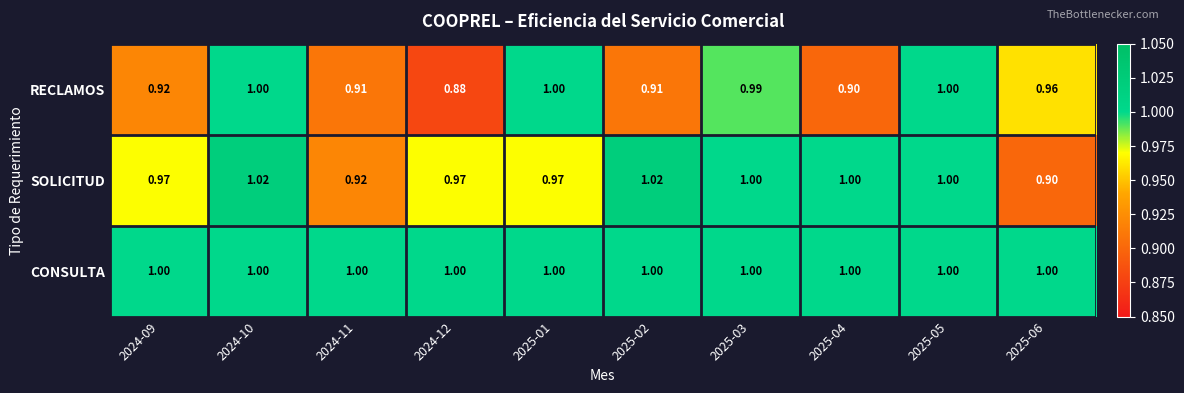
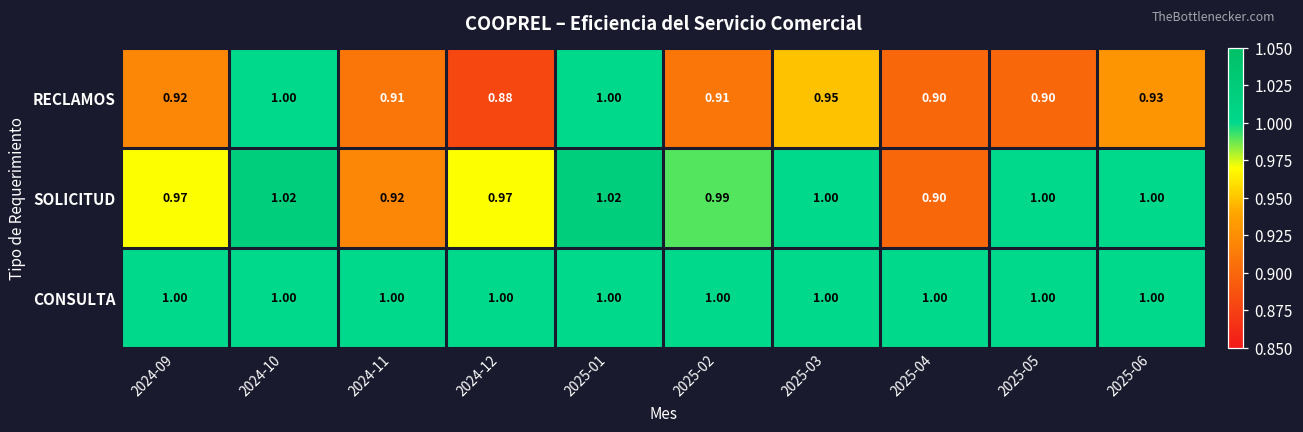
  {
    "RECLAMOS": {
      "2024-09": 0.92,
      "2024-10": 1.00,
      "2024-11": 0.91,
      "2024-12": 0.88,
      "2025-01": 1.00,
      "2025-02": 0.91,
-     "2025-03": 0.99,
+     "2025-03": 0.95,
      "2025-04": 0.90,
-     "2025-05": 1.00,
-     "2025-06": 0.96
+     "2025-05": 0.90,
+     "2025-06": 0.93
    },
    "SOLICITUD": {
      "2024-09": 0.97,
      "2024-10": 1.02,
      "2024-11": 0.92,
      "2024-12": 0.97,
-     "2025-01": 0.97,
-     "2025-02": 1.02,
+     "2025-01": 1.02,
+     "2025-02": 0.99,
      "2025-03": 1.00,
-     "2025-04": 1.00,
+     "2025-04": 0.90,
      "2025-05": 1.00,
-     "2025-06": 0.90
+     "2025-06": 1.00
    },
    "CONSULTA": {
      "2024-09": 1.00,
      "2024-10": 1.00,
      "2024-11": 1.00,
      "2024-12": 1.00,
      "2025-01": 1.00,
      "2025-02": 1.00,
      "2025-03": 1.00,
      "2025-04": 1.00,
      "2025-05": 1.00,
      "2025-06": 1.00
    }
  }
